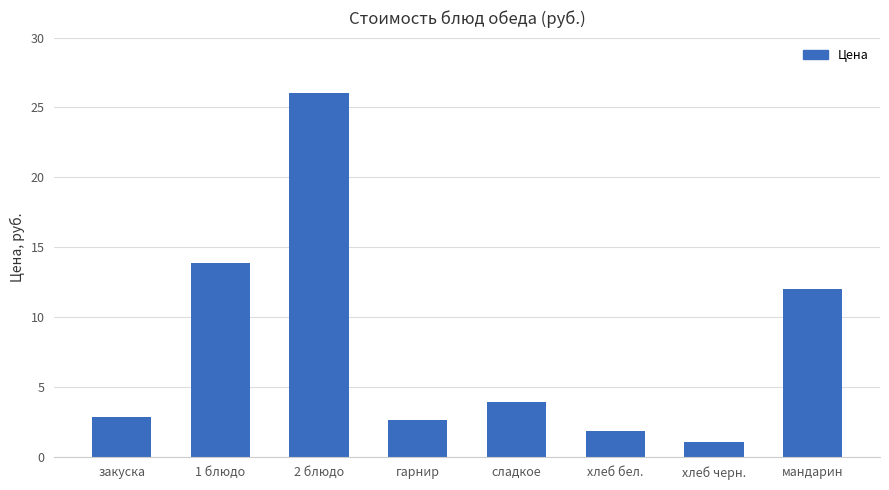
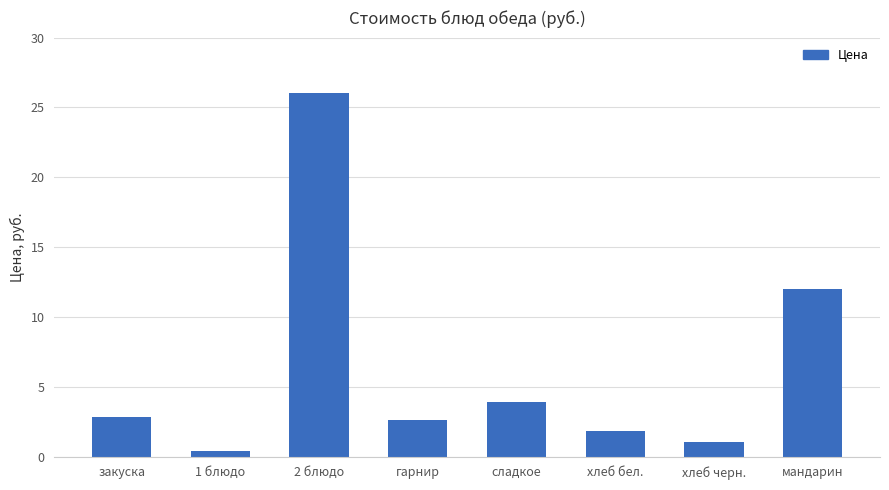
  {
    "закуска": 2.8,
-   "1 блюдо": 13.8,
+   "1 блюдо": 0.4,
    "2 блюдо": 26.0,
    "гарнир": 2.6,
    "сладкое": 3.9,
    "хлеб бел.": 1.9,
    "хлеб черн.": 1.0,
    "мандарин": 12.0
  }
